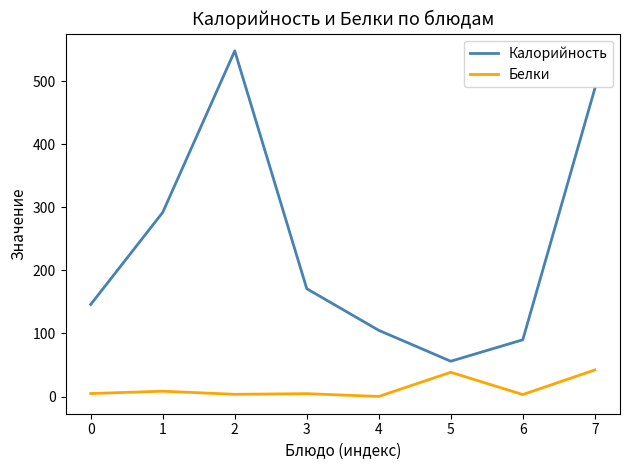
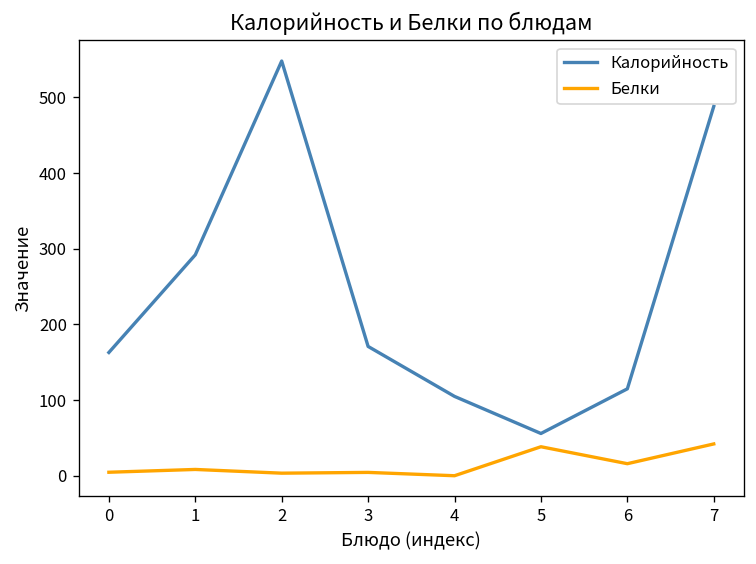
  {
    "Калорийность": {
-     "0": 150,
+     "0": 160,
      "1": 290,
      "2": 550,
      "3": 170,
      "4": 110,
      "5": 60,
-     "6": 90,
+     "6": 120,
      "7": 490
    },
    "Белки": {
      "0": 0,
      "1": 10,
      "2": 0,
      "3": 0,
      "4": 0,
      "5": 40,
-     "6": 0,
+     "6": 20,
      "7": 40
    }
  }
